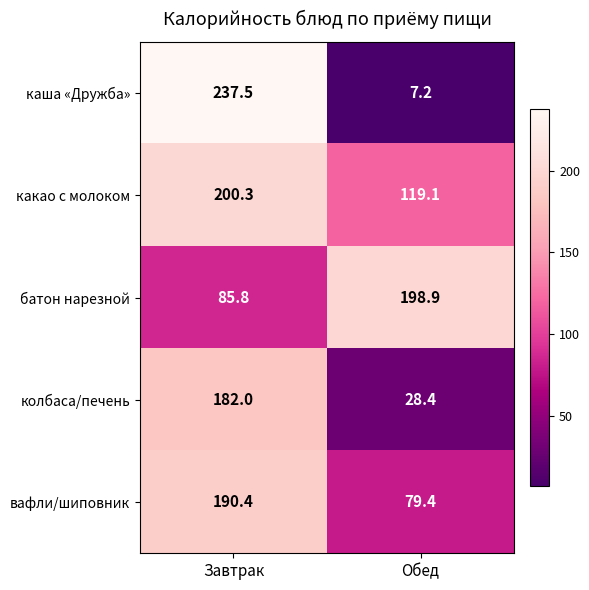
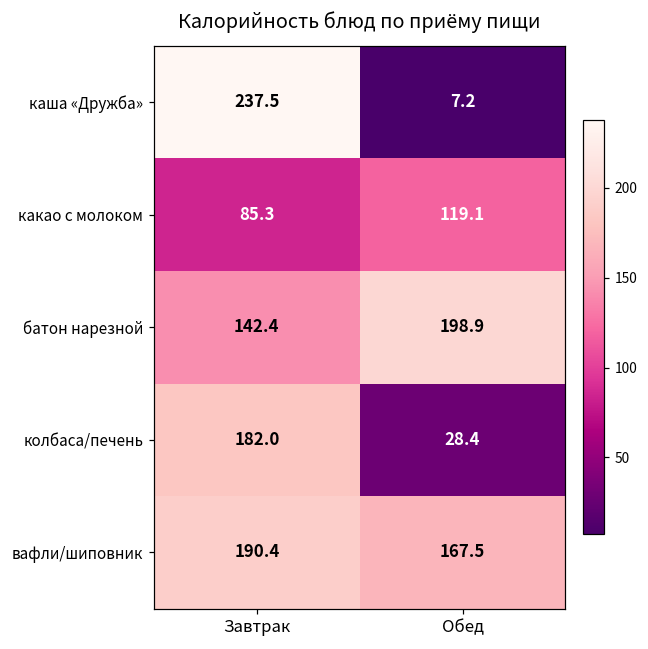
  {
    "каша «Дружба»": {
      "Завтрак": 237.5,
      "Обед": 7.2
    },
    "какао с молоком": {
-     "Завтрак": 200.3,
+     "Завтрак": 85.3,
      "Обед": 119.1
    },
    "батон нарезной": {
-     "Завтрак": 85.8,
+     "Завтрак": 142.4,
      "Обед": 198.9
    },
    "колбаса/печень": {
      "Завтрак": 182.0,
      "Обед": 28.4
    },
    "вафли/шиповник": {
      "Завтрак": 190.4,
-     "Обед": 79.4
+     "Обед": 167.5
    }
  }
